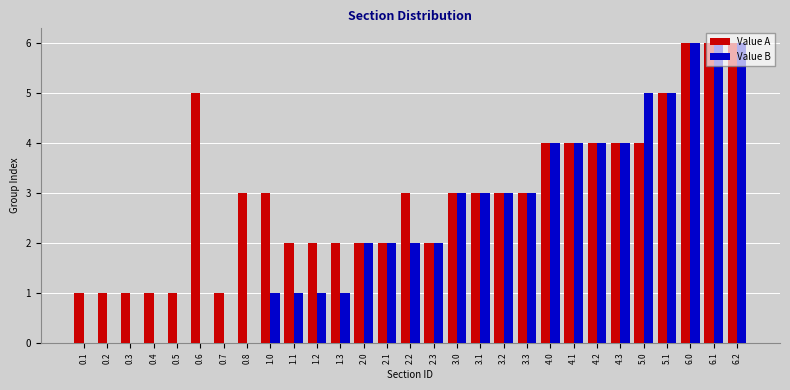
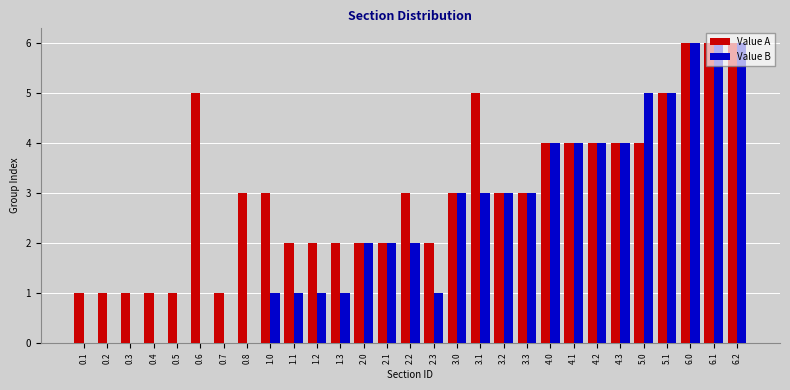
  {
    "Value A": {
      "0.1": 1,
      "0.2": 1,
      "0.3": 1,
      "0.4": 1,
      "0.5": 1,
      "0.6": 5,
      "0.7": 1,
      "0.8": 3,
      "1.0": 3,
      "1.1": 2,
      "1.2": 2,
      "1.3": 2,
      "2.0": 2,
      "2.1": 2,
      "2.2": 3,
      "2.3": 2,
      "3.0": 3,
-     "3.1": 3,
+     "3.1": 5,
      "3.2": 3,
      "3.3": 3,
      "4.0": 4,
      "4.1": 4,
      "4.2": 4,
      "4.3": 4,
      "5.0": 4,
      "5.1": 5,
      "6.0": 6
    },
    "Value B": {
      "0.1": 0,
      "0.2": 0,
      "0.3": 0,
      "0.4": 0,
      "0.5": 0,
      "0.6": 0,
      "0.7": 0,
      "0.8": 0,
      "1.0": 1,
      "1.1": 1,
      "1.2": 1,
      "1.3": 1,
      "2.0": 2,
      "2.1": 2,
      "2.2": 2,
-     "2.3": 2,
+     "2.3": 1,
      "3.0": 3,
      "3.1": 3,
      "3.2": 3,
      "3.3": 3,
      "4.0": 4,
      "4.1": 4,
      "4.2": 4,
      "4.3": 4,
      "5.0": 5,
      "5.1": 5,
      "6.0": 6
    }
  }
